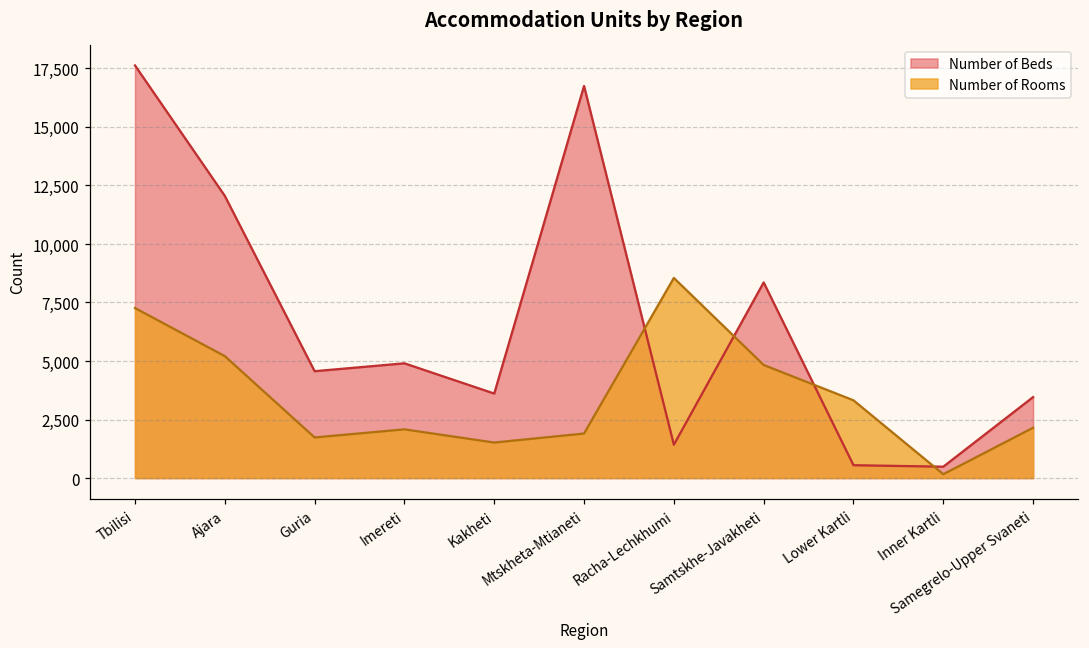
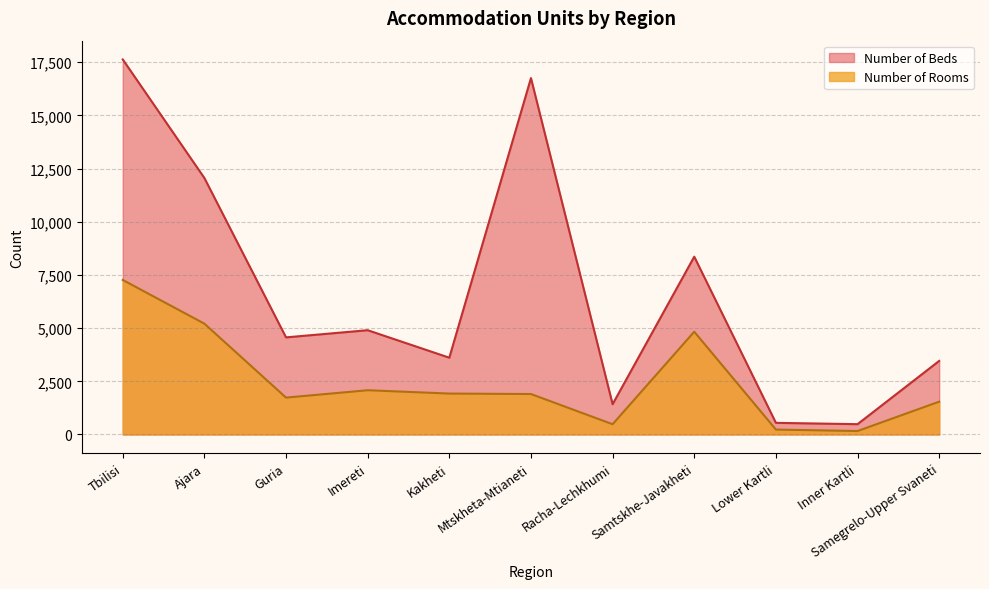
  {
    "Number of Beds": {
      "Tbilisi": "17,600",
      "Ajara": "12,100",
      "Guria": "4,600",
      "Imereti": "4,900",
      "Kakheti": "3,600",
      "Mtskheta-Mtianeti": "16,700",
      "Racha-Lechkhumi": "1,400",
      "Samtskhe-Javakheti": "8,400",
      "Lower Kartli": "500",
      "Inner Kartli": "500",
      "Samegrelo-Upper Svaneti": "3,500"
    },
    "Number of Rooms": {
      "Tbilisi": "7,300",
      "Ajara": "5,200",
      "Guria": "1,700",
      "Imereti": "2,100",
-     "Kakheti": "1,500",
+     "Kakheti": "1,900",
      "Mtskheta-Mtianeti": "1,900",
-     "Racha-Lechkhumi": "8,500",
+     "Racha-Lechkhumi": "500",
      "Samtskhe-Javakheti": "4,800",
-     "Lower Kartli": "3,300",
+     "Lower Kartli": "200",
      "Inner Kartli": "200",
-     "Samegrelo-Upper Svaneti": "2,100"
+     "Samegrelo-Upper Svaneti": "1,500"
    }
  }
